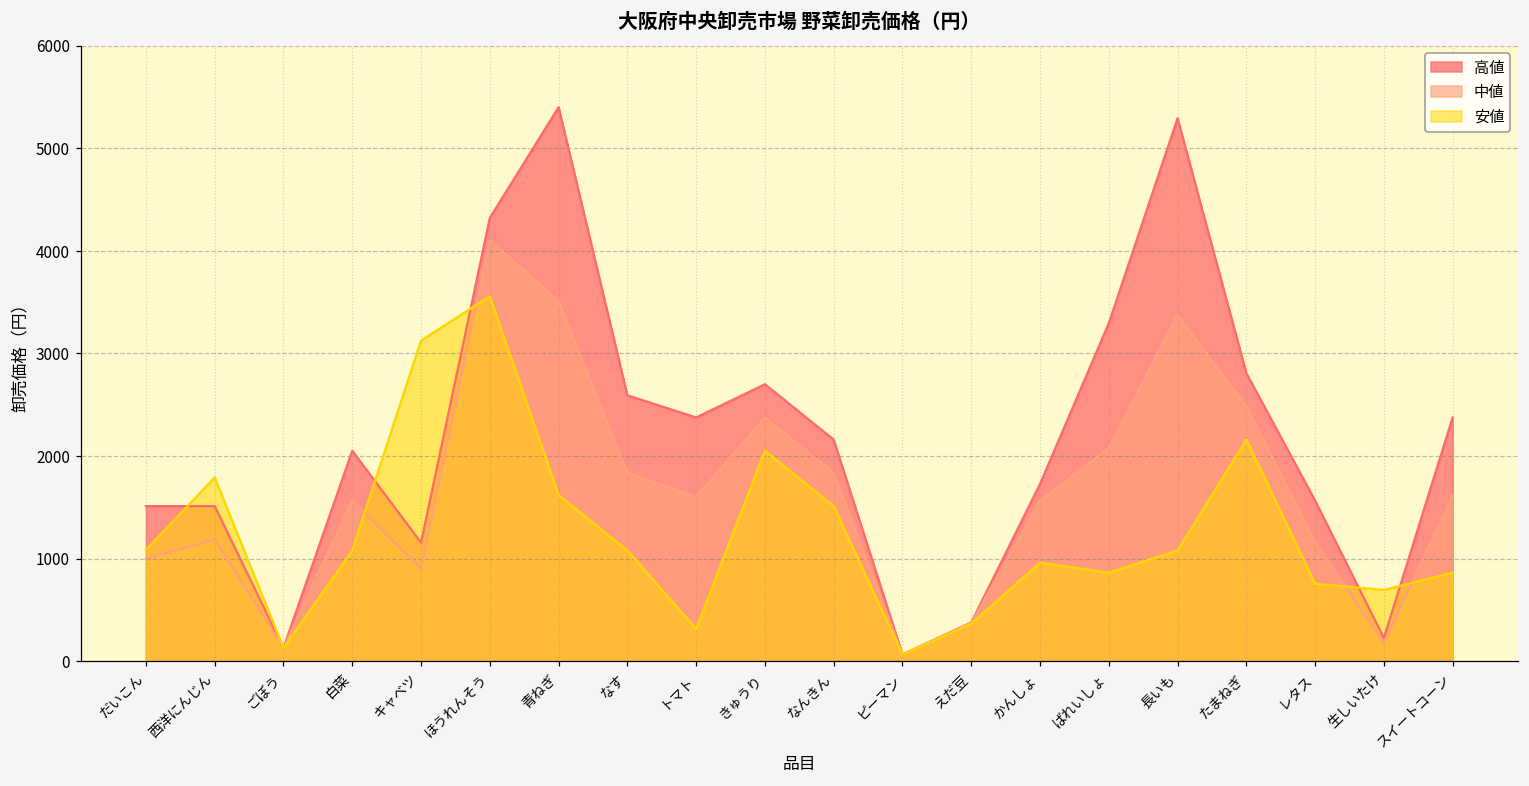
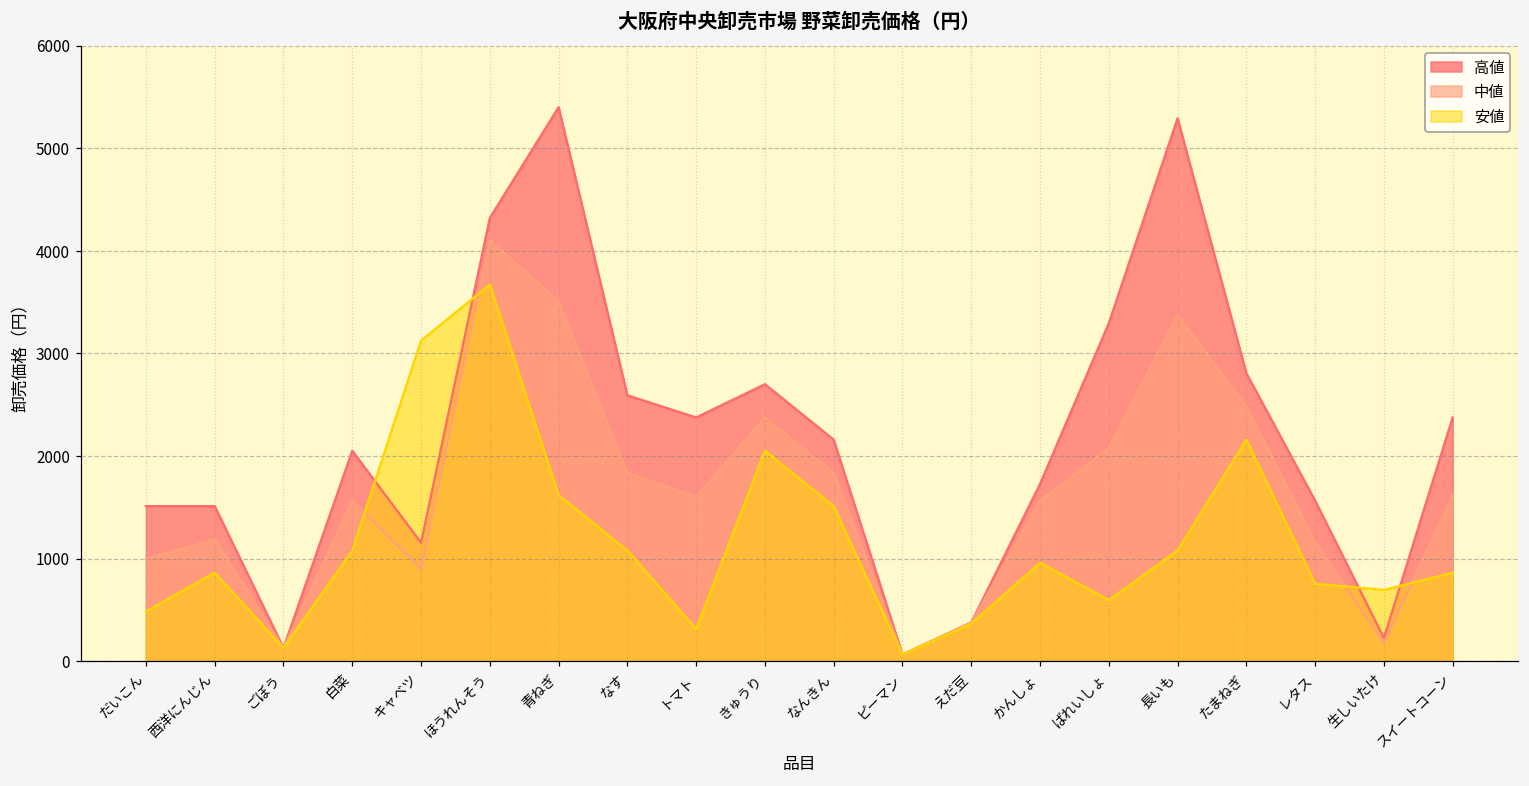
  {
    "安値": {
-     "だいこん": 1100,
-     "西洋にんじん": 1800,
+     "だいこん": 500,
+     "西洋にんじん": 900,
      "白菜": 1100,
      "キャベツ": 3100,
-     "ほうれんそう": 3600,
+     "ほうれんそう": 3700,
      "青ねぎ": 1600,
      "なす": 1100,
      "トマト": 300,
      "きゅうり": 2100,
      "なんきん": 1500,
      "かんしょ": 1000,
-     "ばれいしょ": 900,
+     "ばれいしょ": 600,
      "長いも": 1100,
      "たまねぎ": 2200,
      "レタス": 800,
      "生しいたけ": 700,
      "スイートコーン": 900
    }
  }
